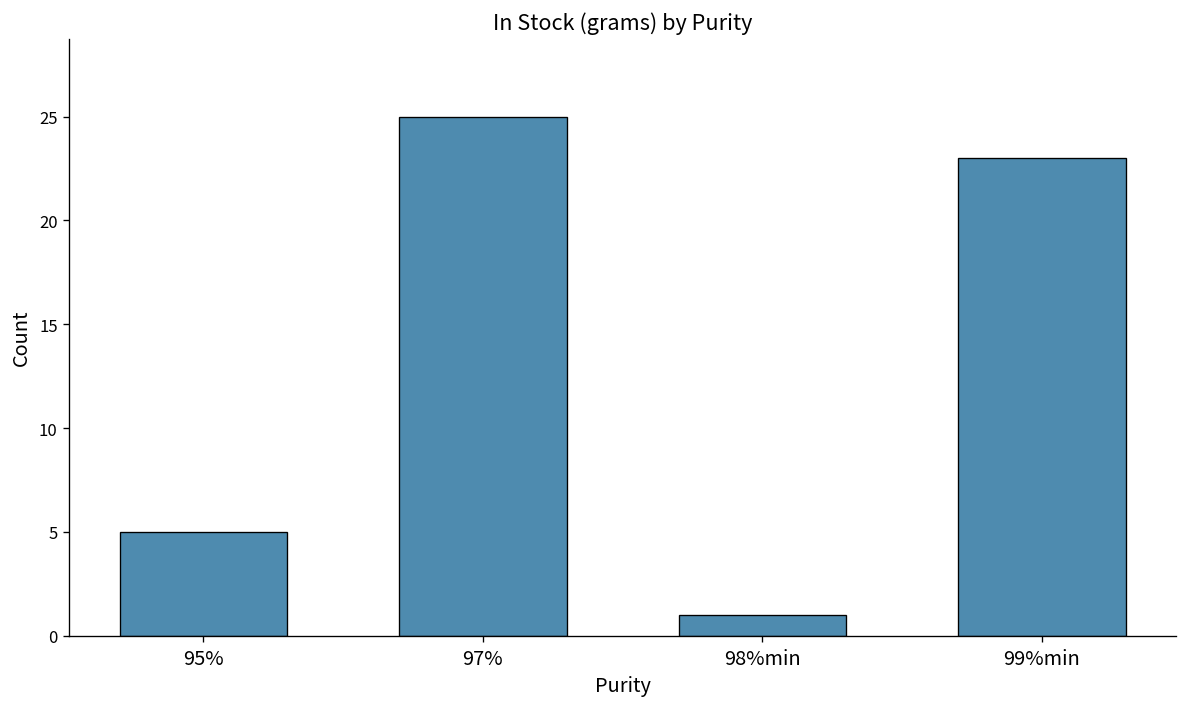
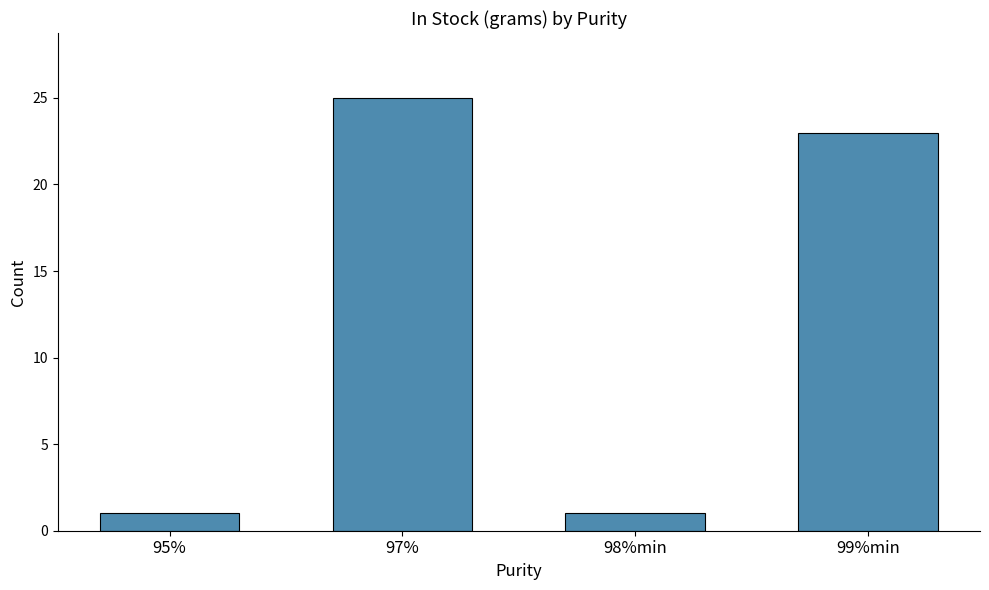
  {
-   "95%": 5,
+   "95%": 1,
    "97%": 25,
    "98%min": 1,
    "99%min": 23
  }
